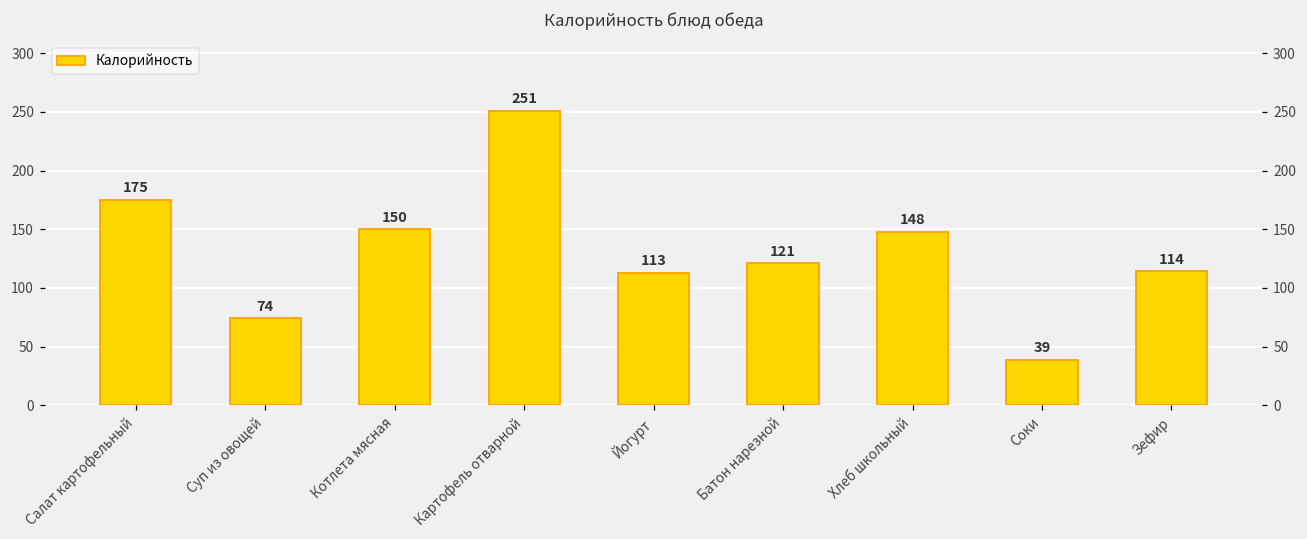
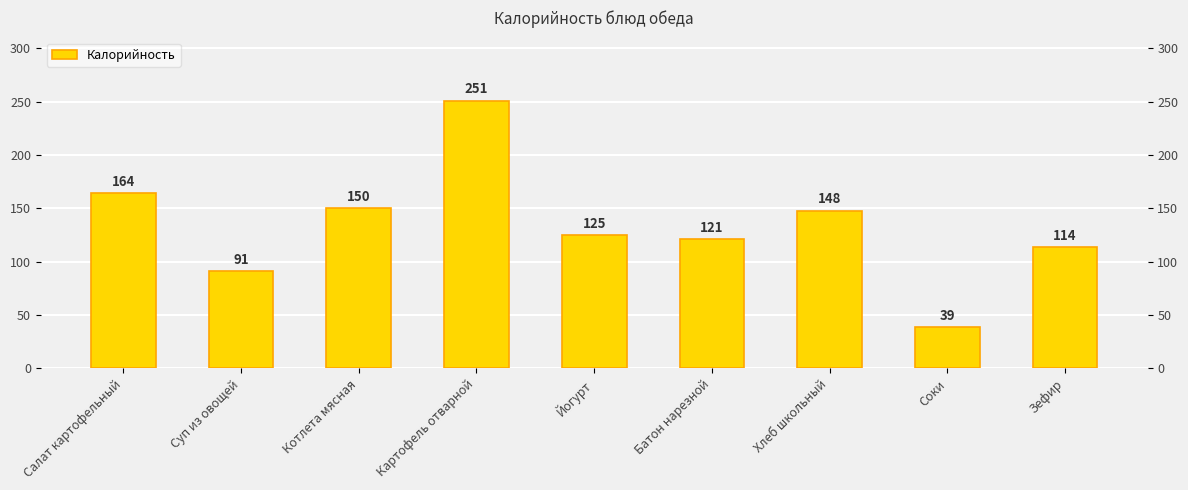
  {
-   "Салат картофельный": 175,
-   "Суп из овощей": 74,
+   "Салат картофельный": 164,
+   "Суп из овощей": 91,
    "Котлета мясная": 150,
    "Картофель отварной": 251,
-   "Йогурт": 113,
+   "Йогурт": 125,
    "Батон нарезной": 121,
    "Хлеб школьный": 148,
    "Соки": 39,
    "Зефир": 114
  }
